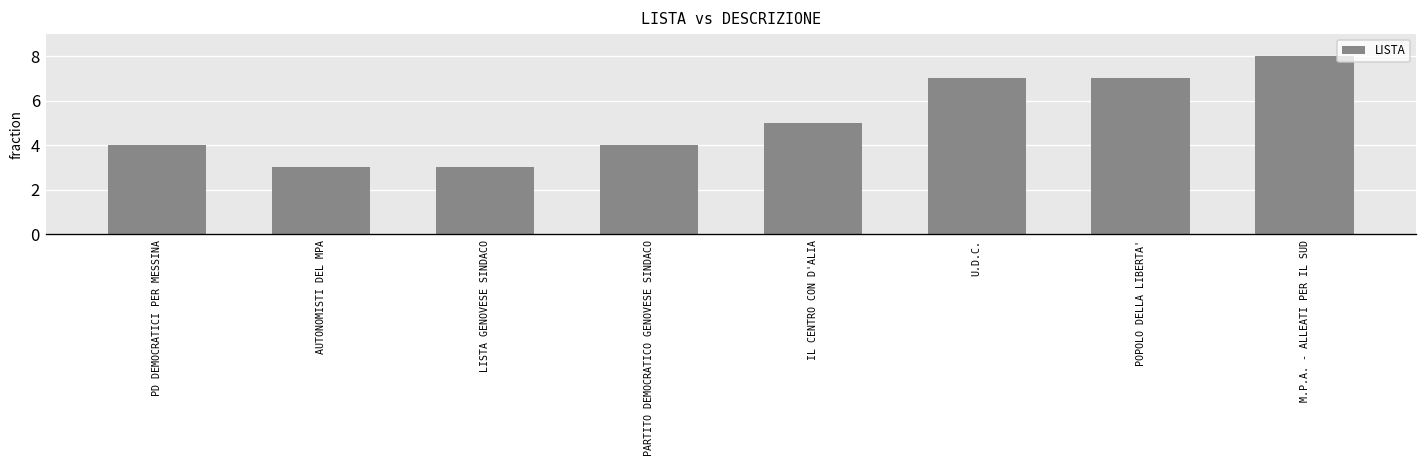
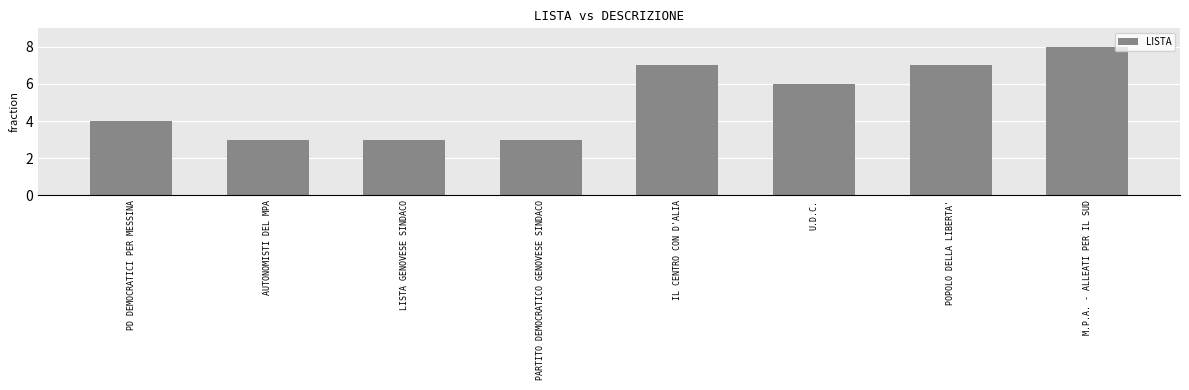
  {
    "PD DEMOCRATICI PER MESSINA": 4,
    "AUTONOMISTI DEL MPA": 3,
    "LISTA GENOVESE SINDACO": 3,
-   "PARTITO DEMOCRATICO GENOVESE SINDACO": 4,
-   "IL CENTRO CON D'ALIA": 5,
-   "U.D.C.": 7,
+   "PARTITO DEMOCRATICO GENOVESE SINDACO": 3,
+   "IL CENTRO CON D'ALIA": 7,
+   "U.D.C.": 6,
    "POPOLO DELLA LIBERTA'": 7,
    "M.P.A. - ALLEATI PER IL SUD": 8
  }
